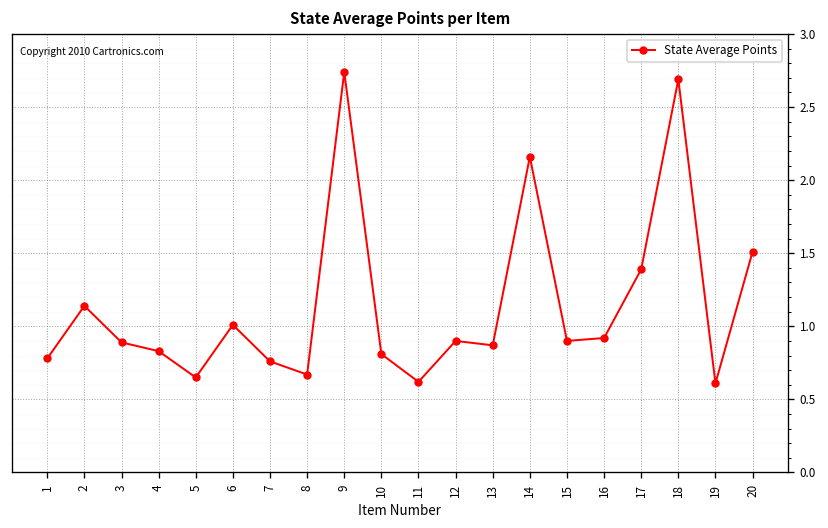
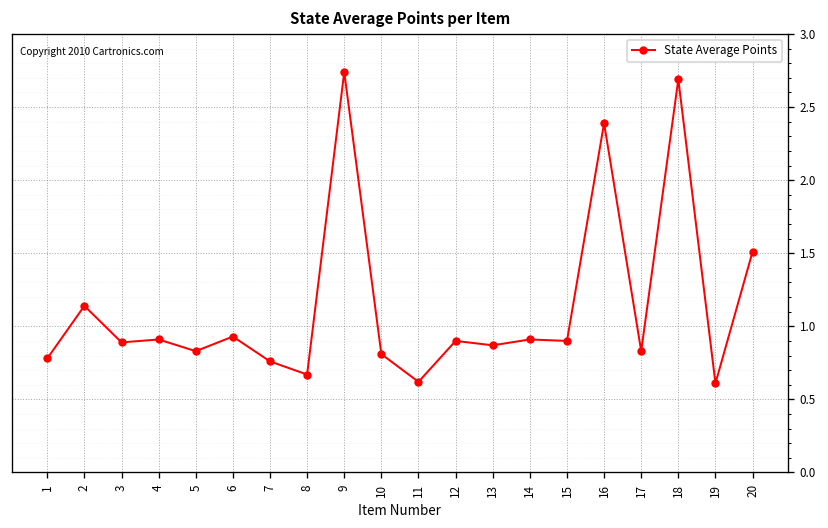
  {
    "1": 0.78,
    "2": 1.14,
    "3": 0.89,
-   "4": 0.83,
-   "5": 0.65,
-   "6": 1.01,
+   "4": 0.91,
+   "5": 0.83,
+   "6": 0.93,
    "7": 0.76,
    "8": 0.67,
    "9": 2.74,
    "10": 0.81,
    "11": 0.62,
    "12": 0.90,
    "13": 0.87,
-   "14": 2.16,
+   "14": 0.91,
    "15": 0.90,
-   "16": 0.92,
-   "17": 1.39,
+   "16": 2.39,
+   "17": 0.83,
    "18": 2.69,
    "19": 0.61,
    "20": 1.51
  }
